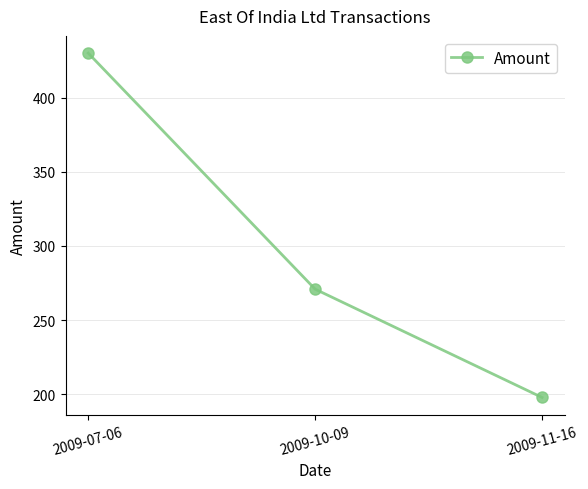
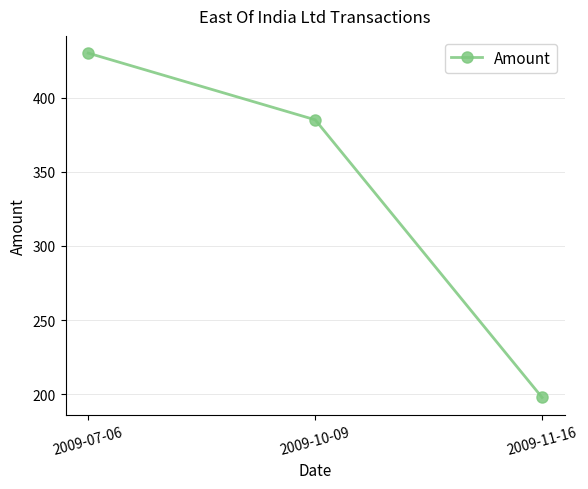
  {
    "2009-07-06": 430,
-   "2009-10-09": 271,
+   "2009-10-09": 385,
    "2009-11-16": 198
  }
